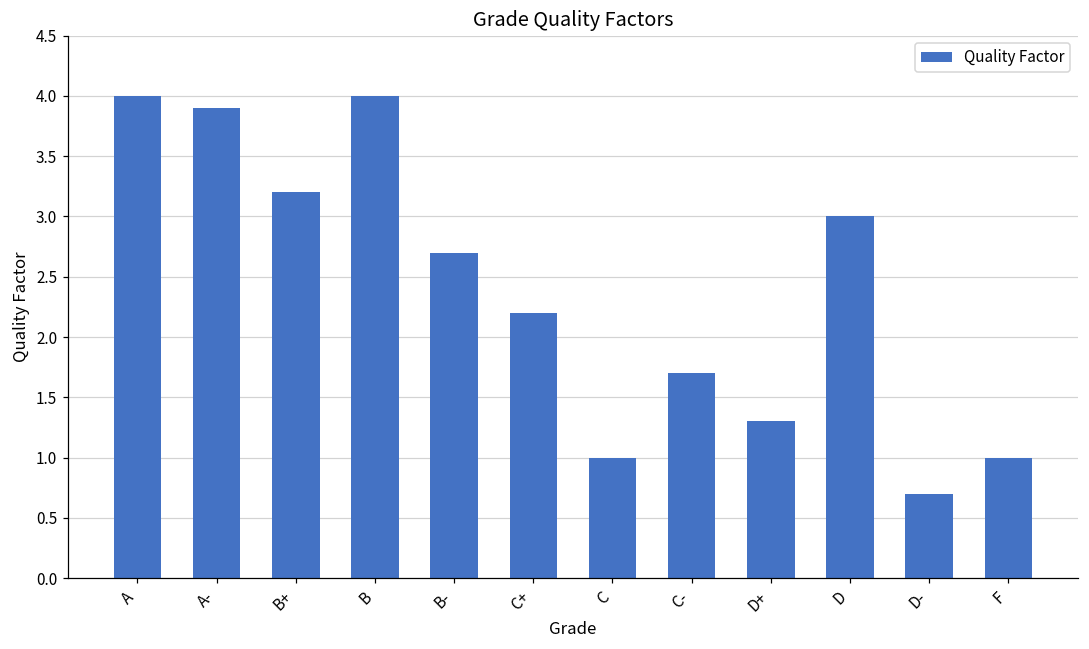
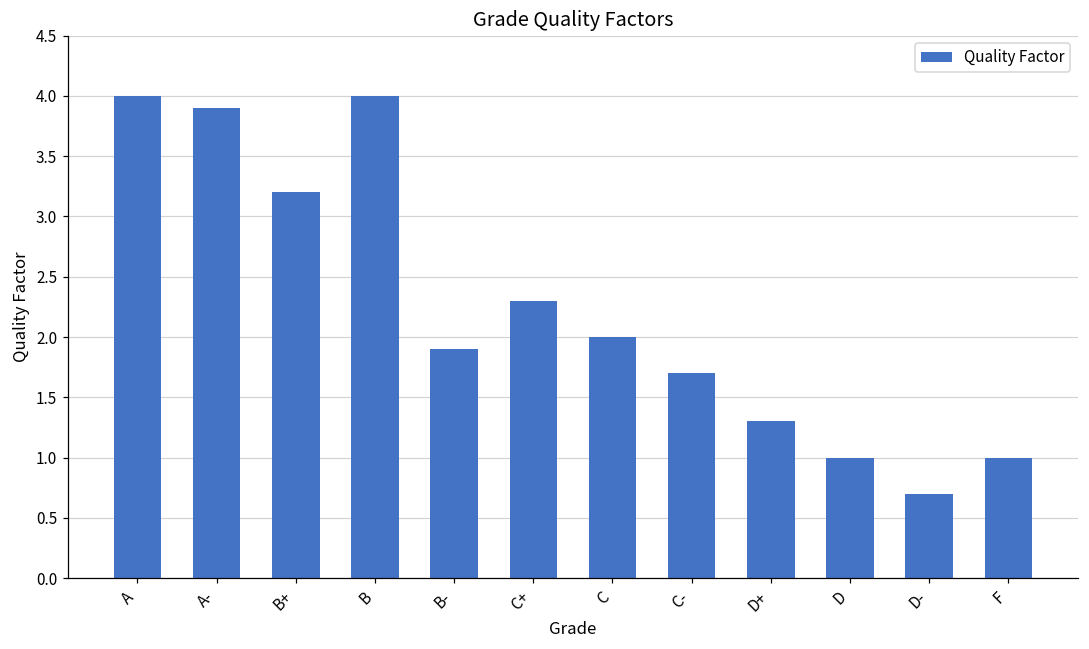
  {
    "A": 4.0,
    "A-": 3.9,
    "B+": 3.2,
    "B": 4.0,
-   "B-": 2.7,
-   "C+": 2.2,
-   "C": 1,
+   "B-": 1.9,
+   "C+": 2.3,
+   "C": 2,
    "C-": 1.7,
    "D+": 1.3,
-   "D": 3,
+   "D": 1,
    "D-": 0.7,
    "F": 1.0
  }
